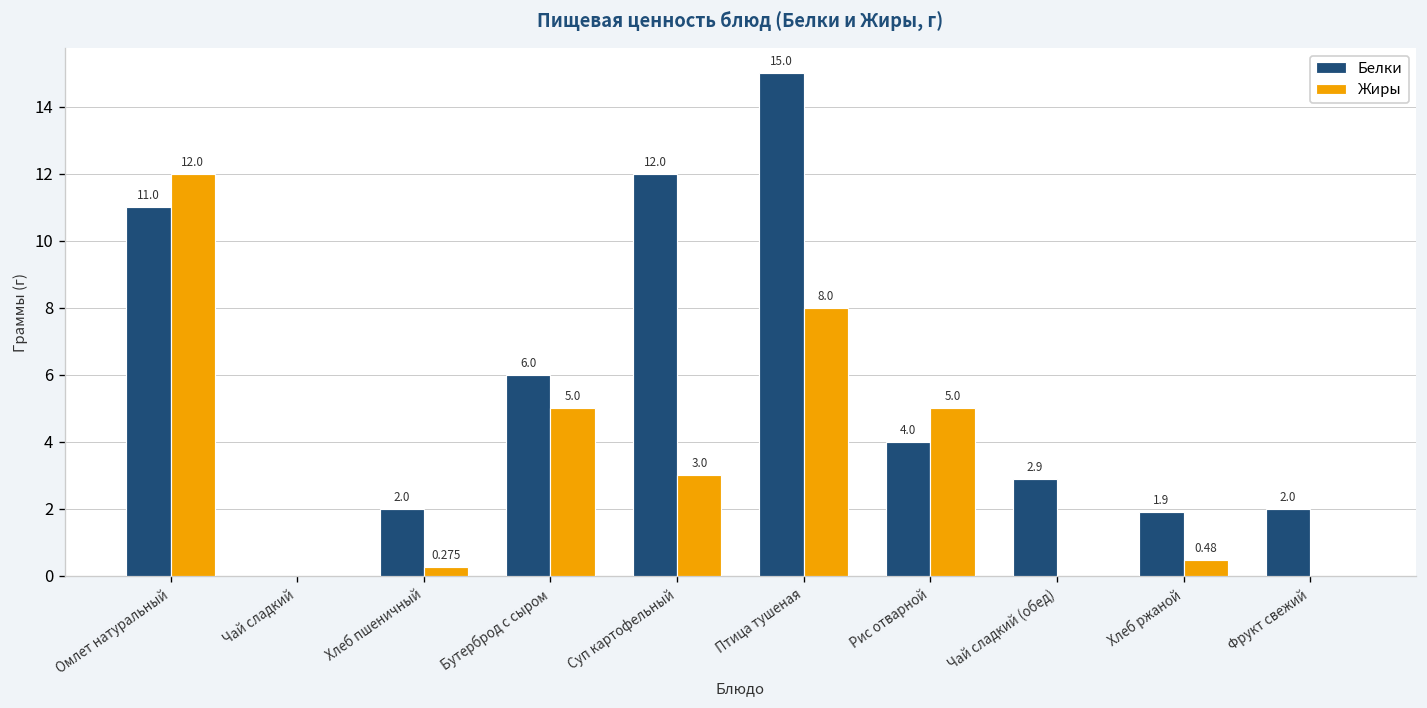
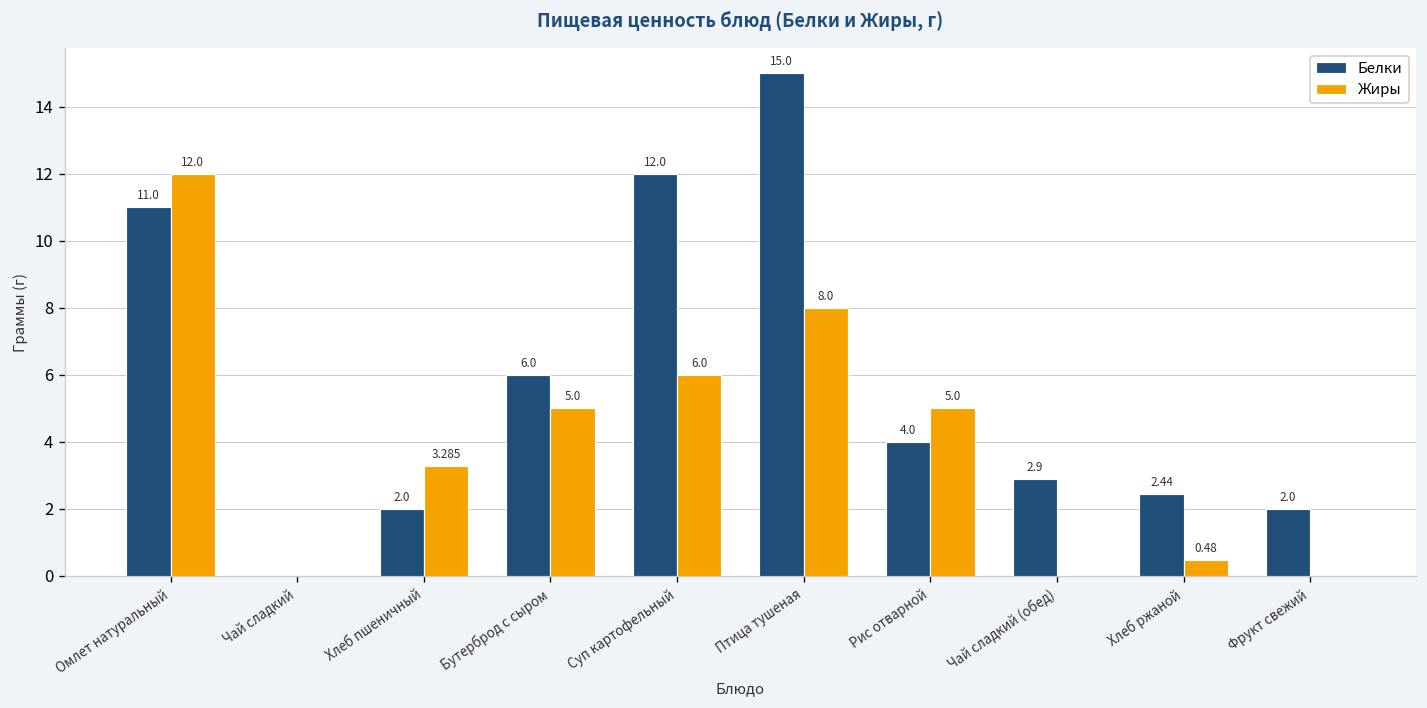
  {
    "Белки": {
      "Омлет натуральный": 11.0,
      "Хлеб пшеничный": 2.0,
      "Бутерброд с сыром": 6.0,
      "Суп картофельный": 12.0,
      "Птица тушеная": 15.0,
      "Рис отварной": 4.0,
      "Чай сладкий (обед)": 2.9,
-     "Хлеб ржаной": 1.9,
+     "Хлеб ржаной": 2.44,
      "Фрукт свежий": 2.0
    },
    "Жиры": {
      "Омлет натуральный": 12.0,
-     "Хлеб пшеничный": 0.275,
+     "Хлеб пшеничный": 3.285,
      "Бутерброд с сыром": 5.0,
-     "Суп картофельный": 3.0,
+     "Суп картофельный": 6.0,
      "Птица тушеная": 8.0,
      "Рис отварной": 5.0,
      "Хлеб ржаной": 0.48
    }
  }
